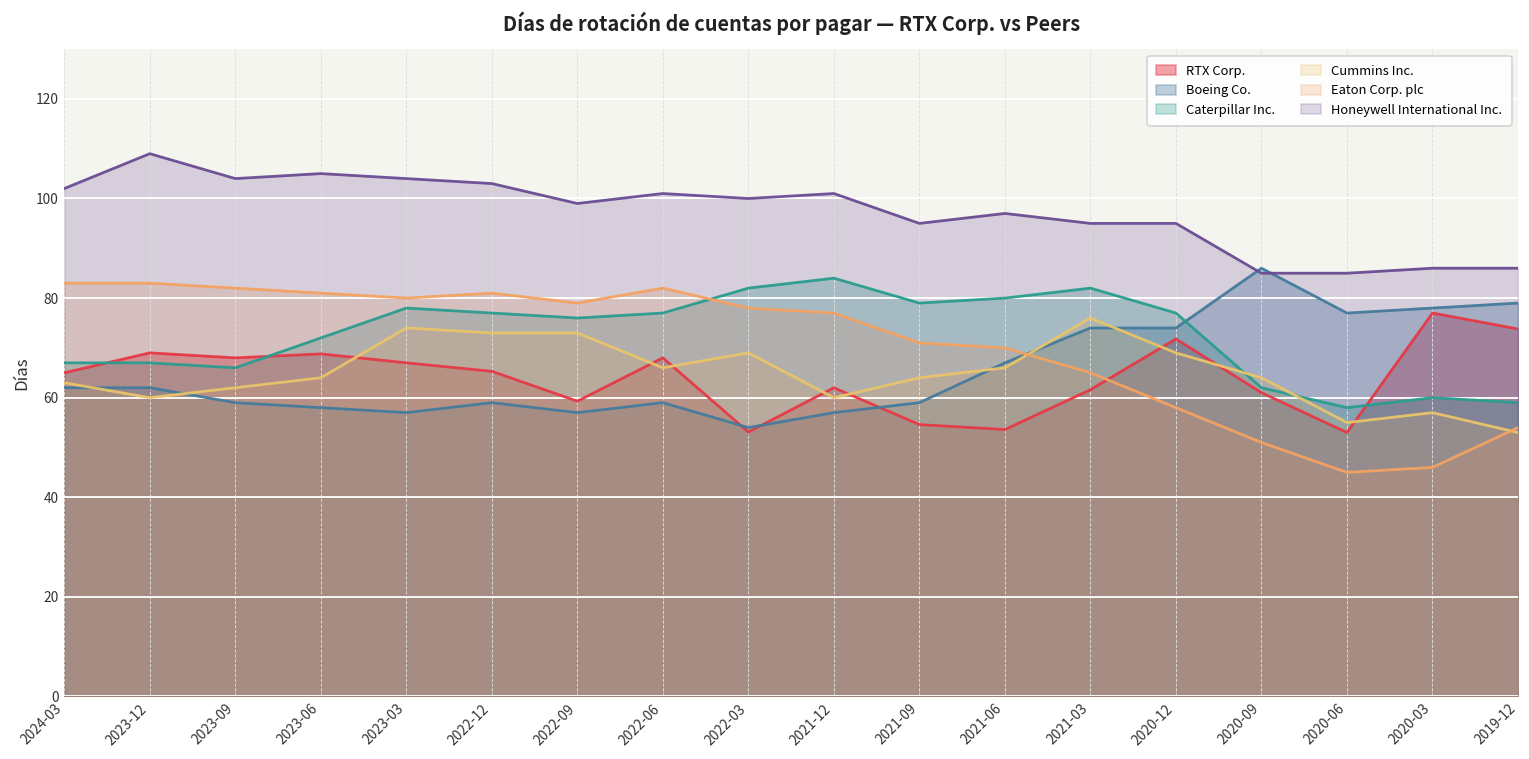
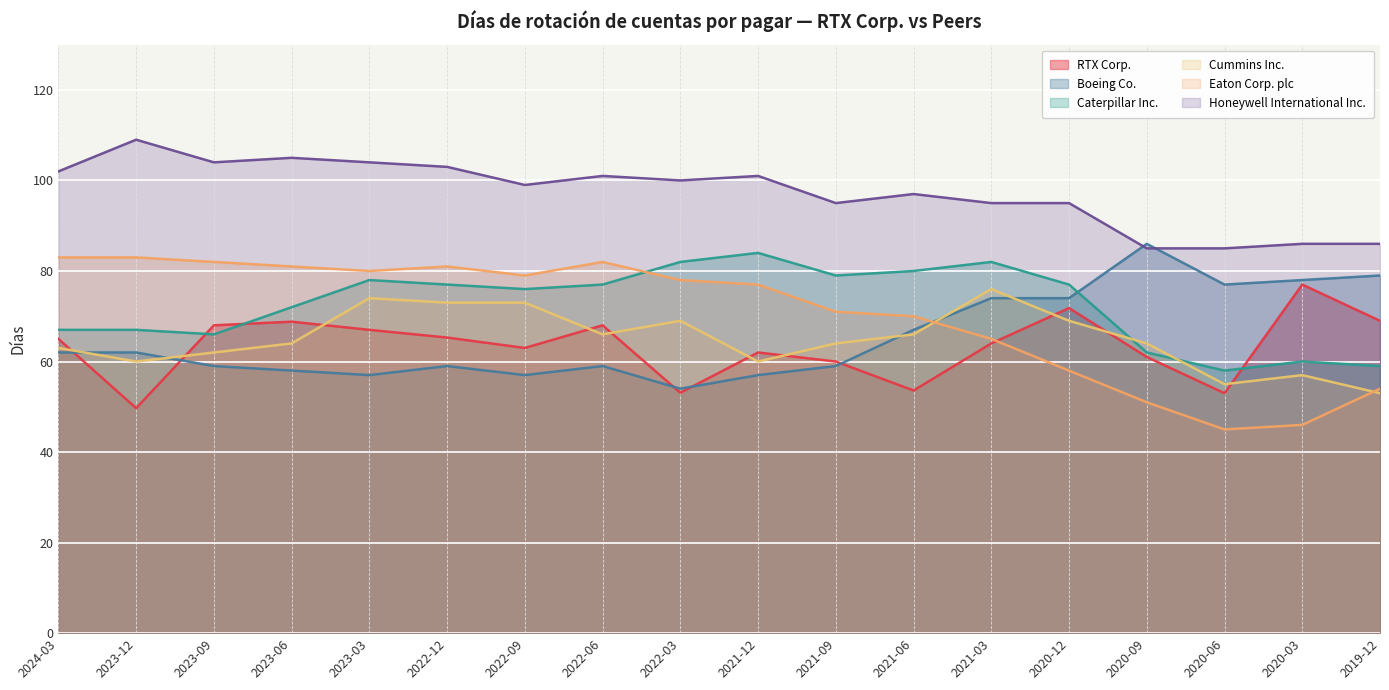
  {
    "RTX Corp.": {
      "2024-03": 65,
-     "2023-12": 69,
+     "2023-12": 50,
      "2023-09": 68,
      "2023-06": 69,
      "2023-03": 67,
      "2022-12": 65,
-     "2022-09": 59,
+     "2022-09": 63,
      "2022-06": 68,
      "2022-03": 53,
      "2021-12": 62,
-     "2021-09": 55,
+     "2021-09": 60,
      "2021-06": 54,
-     "2021-03": 62,
+     "2021-03": 64,
      "2020-12": 72,
      "2020-09": 61,
      "2020-06": 53,
      "2020-03": 77,
-     "2019-12": 74
+     "2019-12": 69
    }
  }
